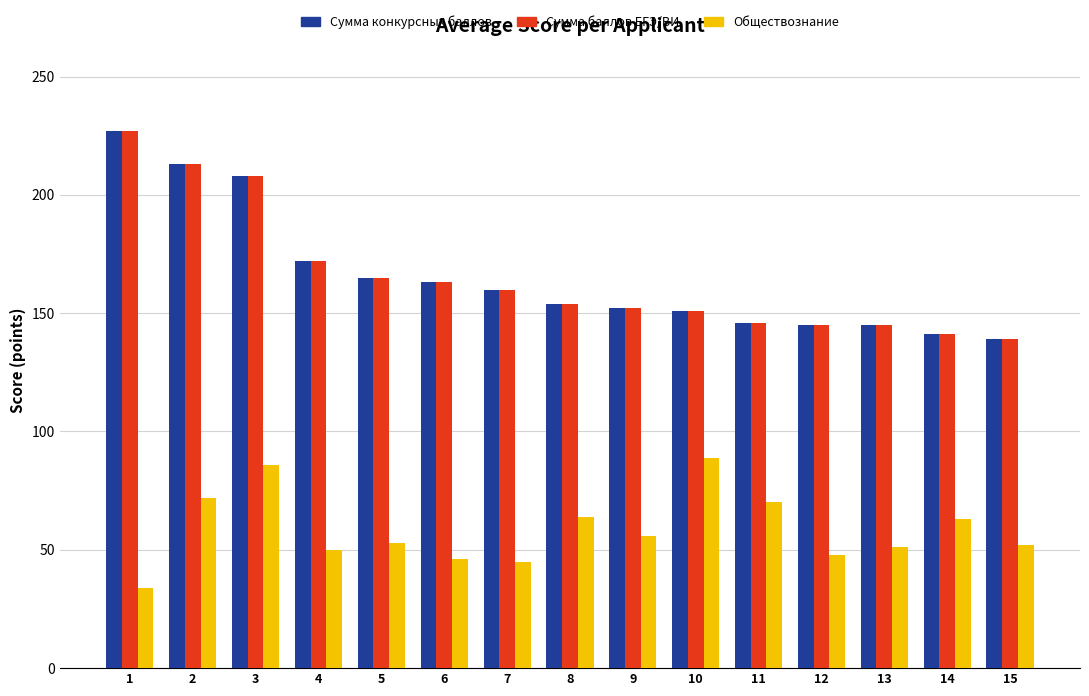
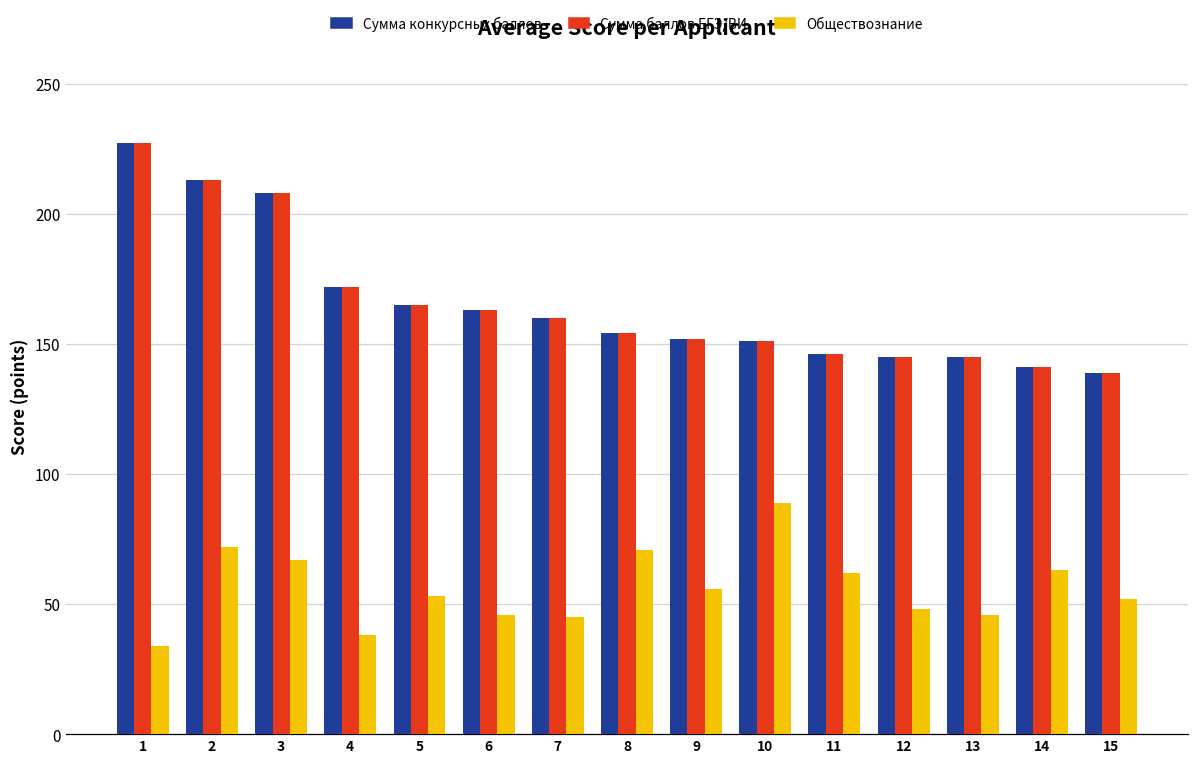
  {
    "Обществознание": {
      "1": 34,
      "2": 72,
-     "3": 86,
-     "4": 50,
+     "3": 67,
+     "4": 38,
      "5": 53,
      "6": 46,
      "7": 45,
-     "8": 64,
+     "8": 71,
      "9": 56,
      "10": 89,
-     "11": 70,
+     "11": 62,
      "12": 48,
-     "13": 51,
+     "13": 46,
      "14": 63,
      "15": 52
    }
  }
